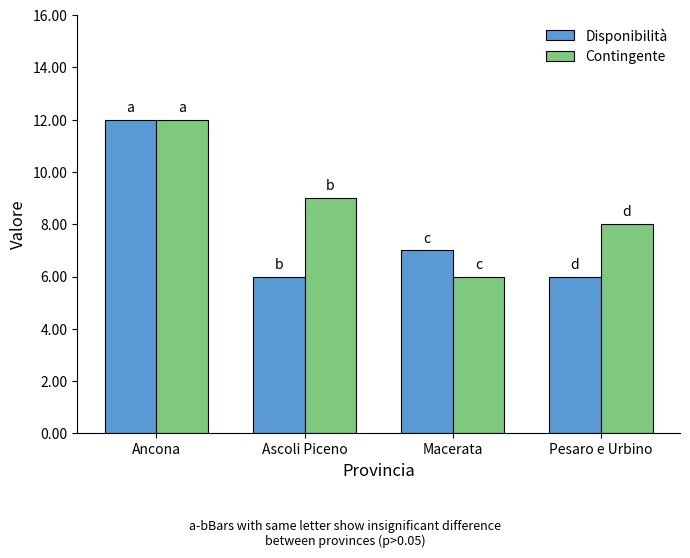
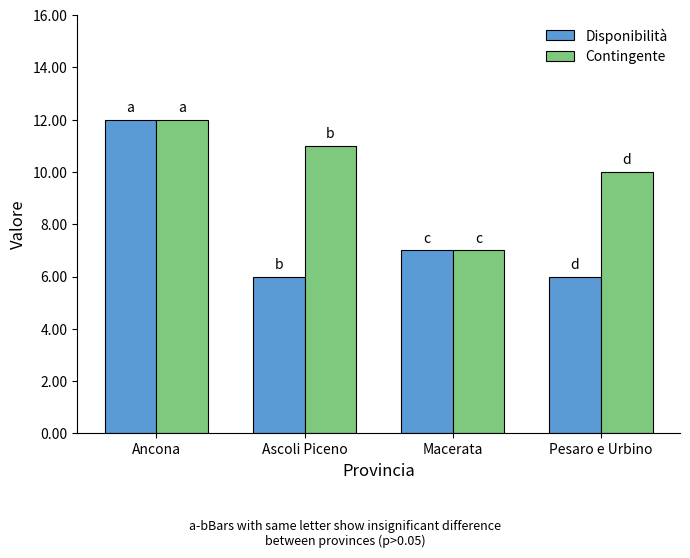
  {
    "Disponibilità": {
      "Ancona": 12,
      "Ascoli Piceno": 6,
      "Macerata": 7,
      "Pesaro e Urbino": 6
    },
    "Contingente": {
      "Ancona": 12,
-     "Ascoli Piceno": 9,
-     "Macerata": 6,
-     "Pesaro e Urbino": 8
+     "Ascoli Piceno": 11,
+     "Macerata": 7,
+     "Pesaro e Urbino": 10
    }
  }
